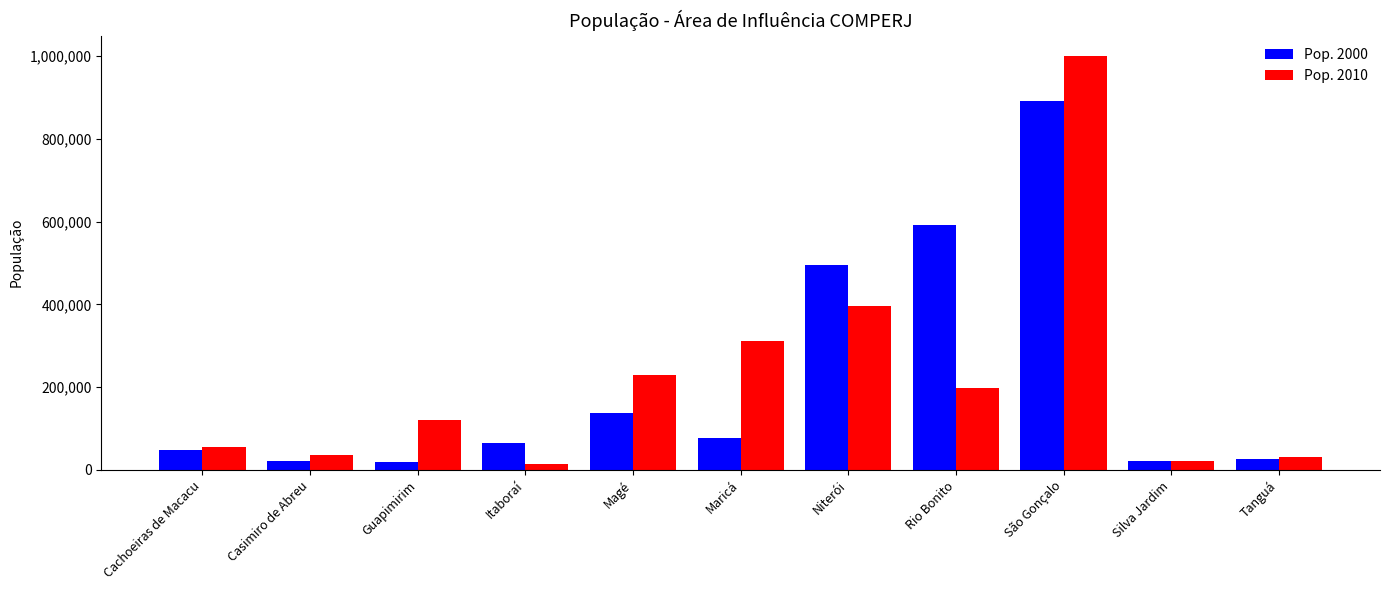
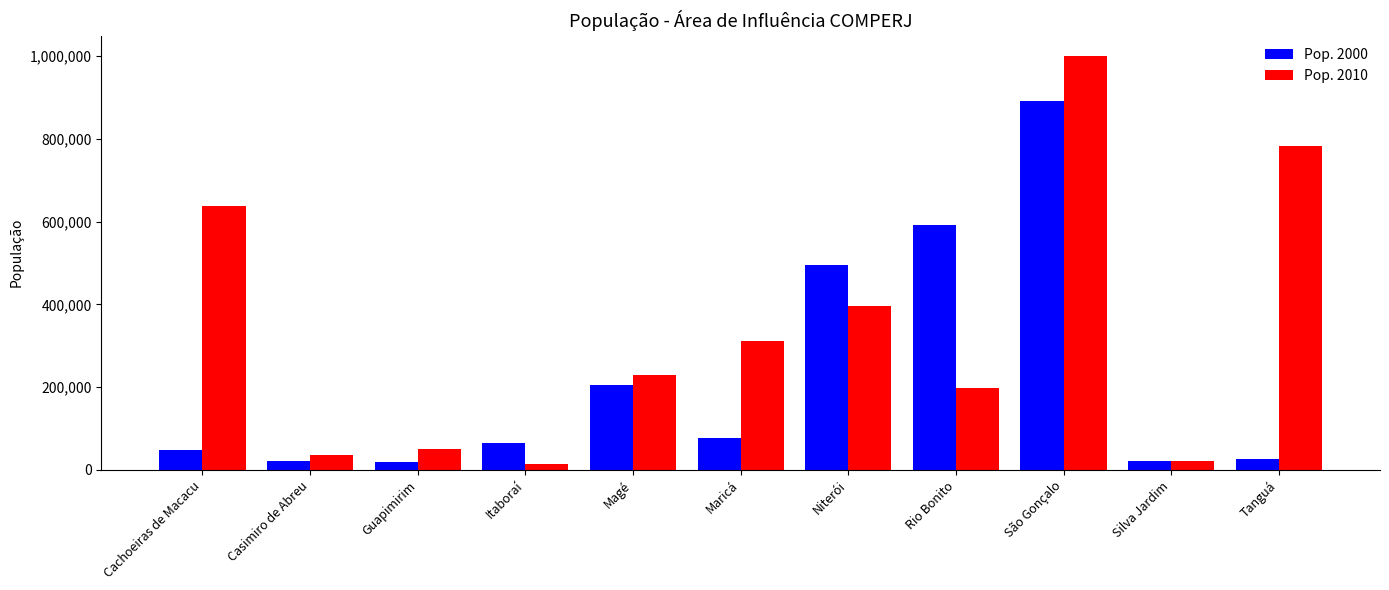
  {
    "Pop. 2000": {
      "Cachoeiras de Macacu": "50,000",
      "Casimiro de Abreu": "20,000",
      "Guapimirim": "20,000",
      "Itaboraí": "60,000",
-     "Magé": "140,000",
+     "Magé": "210,000",
      "Maricá": "80,000",
      "Niterói": "500,000",
      "Rio Bonito": "590,000",
      "São Gonçalo": "890,000",
      "Silva Jardim": "20,000",
      "Tanguá": "30,000"
    },
    "Pop. 2010": {
-     "Cachoeiras de Macacu": "50,000",
+     "Cachoeiras de Macacu": "640,000",
      "Casimiro de Abreu": "40,000",
-     "Guapimirim": "120,000",
+     "Guapimirim": "50,000",
      "Itaboraí": "10,000",
      "Magé": "230,000",
      "Maricá": "310,000",
      "Niterói": "400,000",
      "Rio Bonito": "200,000",
      "São Gonçalo": "1,000,000",
      "Silva Jardim": "20,000",
-     "Tanguá": "30,000"
+     "Tanguá": "780,000"
    }
  }
